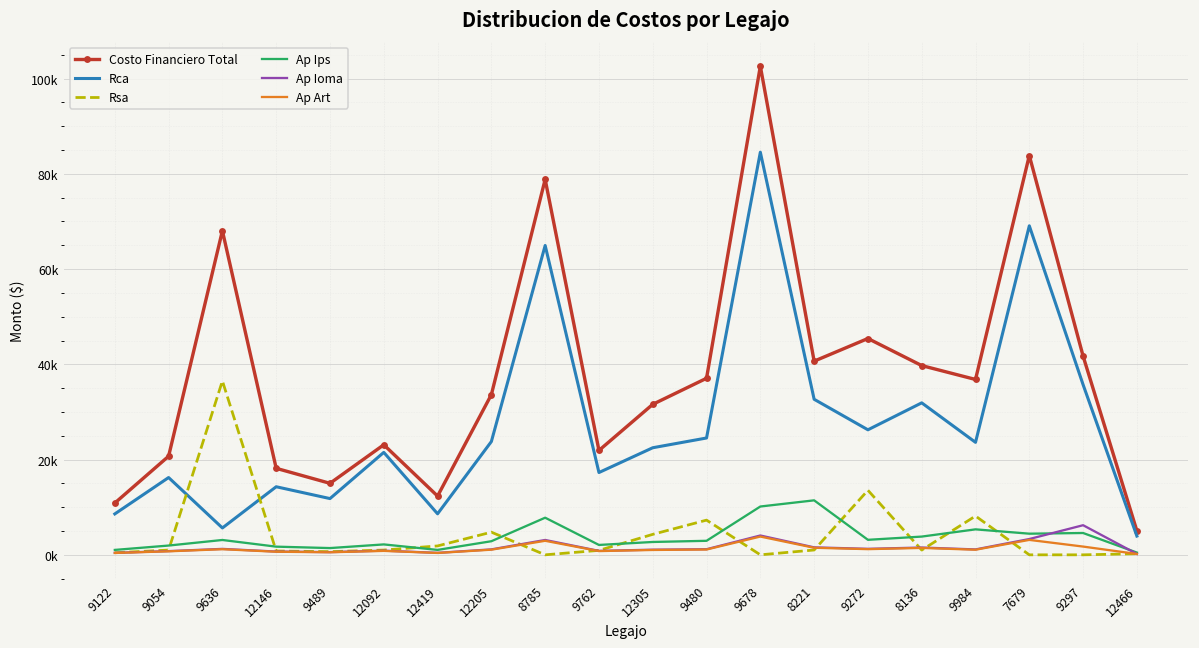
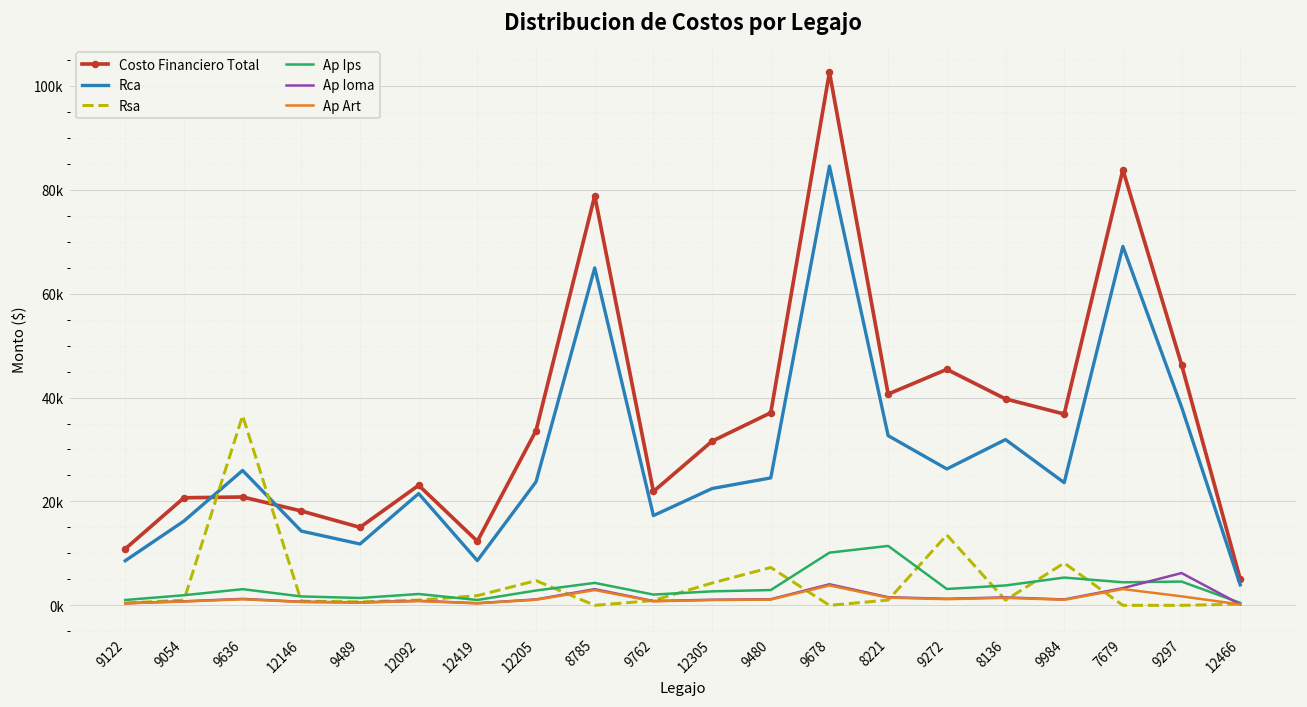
  {
    "Costo Financiero Total": {
      "9122": 11000,
      "9054": 21000,
-     "9636": 68000,
+     "9636": 21000,
      "12146": 18000,
      "9489": 15000,
      "12092": 23000,
      "12419": 12000,
      "12205": 34000,
      "8785": 79000,
      "9762": 22000,
      "12305": 32000,
      "9480": 37000,
      "9678": 103000,
      "8221": 41000,
      "9272": 45000,
      "8136": 40000,
      "9984": 37000,
      "7679": 84000,
-     "9297": 42000,
+     "9297": 46000,
      "12466": 5000
    },
    "Rca": {
      "9122": 9000,
      "9054": 16000,
-     "9636": 6000,
+     "9636": 26000,
      "12146": 14000,
      "9489": 12000,
      "12092": 22000,
      "12419": 9000,
      "12205": 24000,
      "8785": 65000,
      "9762": 17000,
      "12305": 22000,
      "9480": 25000,
      "9678": 85000,
      "8221": 33000,
      "9272": 26000,
      "8136": 32000,
      "9984": 24000,
      "7679": 69000,
-     "9297": 36000,
+     "9297": 38000,
      "12466": 4000
    },
    "Rsa": {
      "9636": 37000,
      "12419": 2000,
      "12205": 5000,
      "8785": 0,
      "12305": 4000,
      "9480": 7000,
      "9678": 0,
      "9272": 14000,
      "9984": 8000,
      "7679": 0,
      "9297": 0
    },
    "Ap Ips": {
      "9122": 1000,
      "9054": 2000,
      "9636": 3000,
      "12146": 2000,
      "9489": 1000,
      "12092": 2000,
      "12419": 1000,
      "12205": 3000,
-     "8785": 8000,
+     "8785": 4000,
      "9762": 2000,
      "12305": 3000,
      "9480": 3000,
      "9678": 10000,
      "8221": 11000,
      "9272": 3000,
      "8136": 4000,
      "9984": 5000,
      "7679": 4000,
      "9297": 5000
    },
    "Ap Ioma": {
      "9297": 6000
    },
    "Ap Art": {
      "9297": 2000
    }
  }
